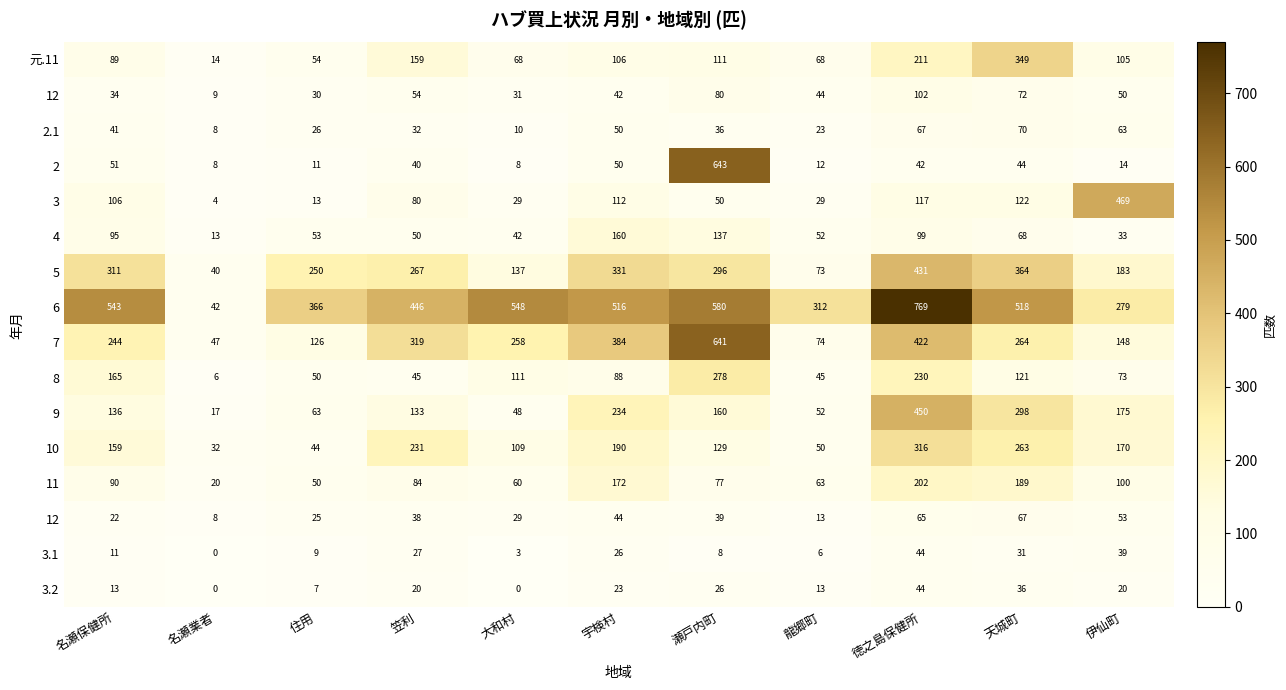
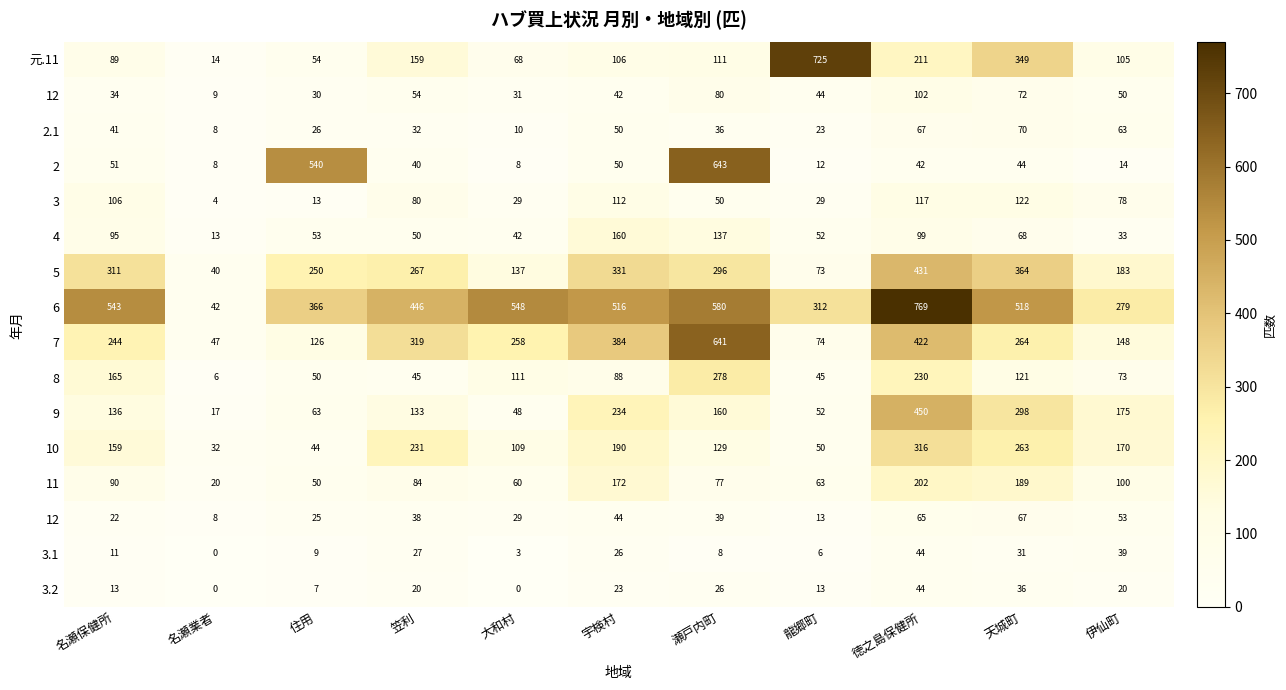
  {
    "元.11": {
      "名瀬保健所": 89,
      "名瀬業者": 14,
      "住用": 54,
      "笠利": 159,
      "大和村": 68,
      "宇検村": 106,
      "瀬戸内町": 111,
-     "龍郷町": 68,
+     "龍郷町": 725,
      "徳之島保健所": 211,
      "天城町": 349,
      "伊仙町": 105
    },
    "2.1": {
      "名瀬保健所": 41,
      "名瀬業者": 8,
      "住用": 26,
      "笠利": 32,
      "大和村": 10,
      "宇検村": 50,
      "瀬戸内町": 36,
      "龍郷町": 23,
      "徳之島保健所": 67,
      "天城町": 70,
      "伊仙町": 63
    },
    "2": {
      "名瀬保健所": 51,
      "名瀬業者": 8,
-     "住用": 11,
+     "住用": 540,
      "笠利": 40,
      "大和村": 8,
      "宇検村": 50,
      "瀬戸内町": 643,
      "龍郷町": 12,
      "徳之島保健所": 42,
      "天城町": 44,
      "伊仙町": 14
    },
    "3": {
      "名瀬保健所": 106,
      "名瀬業者": 4,
      "住用": 13,
      "笠利": 80,
      "大和村": 29,
      "宇検村": 112,
      "瀬戸内町": 50,
      "龍郷町": 29,
      "徳之島保健所": 117,
      "天城町": 122,
-     "伊仙町": 469
+     "伊仙町": 78
    },
    "4": {
      "名瀬保健所": 95,
      "名瀬業者": 13,
      "住用": 53,
      "笠利": 50,
      "大和村": 42,
      "宇検村": 160,
      "瀬戸内町": 137,
      "龍郷町": 52,
      "徳之島保健所": 99,
      "天城町": 68,
      "伊仙町": 33
    },
    "5": {
      "名瀬保健所": 311,
      "名瀬業者": 40,
      "住用": 250,
      "笠利": 267,
      "大和村": 137,
      "宇検村": 331,
      "瀬戸内町": 296,
      "龍郷町": 73,
      "徳之島保健所": 431,
      "天城町": 364,
      "伊仙町": 183
    },
    "6": {
      "名瀬保健所": 543,
      "名瀬業者": 42,
      "住用": 366,
      "笠利": 446,
      "大和村": 548,
      "宇検村": 516,
      "瀬戸内町": 580,
      "龍郷町": 312,
      "徳之島保健所": 769,
      "天城町": 518,
      "伊仙町": 279
    },
    "7": {
      "名瀬保健所": 244,
      "名瀬業者": 47,
      "住用": 126,
      "笠利": 319,
      "大和村": 258,
      "宇検村": 384,
      "瀬戸内町": 641,
      "龍郷町": 74,
      "徳之島保健所": 422,
      "天城町": 264,
      "伊仙町": 148
    },
    "8": {
      "名瀬保健所": 165,
      "名瀬業者": 6,
      "住用": 50,
      "笠利": 45,
      "大和村": 111,
      "宇検村": 88,
      "瀬戸内町": 278,
      "龍郷町": 45,
      "徳之島保健所": 230,
      "天城町": 121,
      "伊仙町": 73
    },
    "9": {
      "名瀬保健所": 136,
      "名瀬業者": 17,
      "住用": 63,
      "笠利": 133,
      "大和村": 48,
      "宇検村": 234,
      "瀬戸内町": 160,
      "龍郷町": 52,
      "徳之島保健所": 450,
      "天城町": 298,
      "伊仙町": 175
    },
    "10": {
      "名瀬保健所": 159,
      "名瀬業者": 32,
      "住用": 44,
      "笠利": 231,
      "大和村": 109,
      "宇検村": 190,
      "瀬戸内町": 129,
      "龍郷町": 50,
      "徳之島保健所": 316,
      "天城町": 263,
      "伊仙町": 170
    },
    "11": {
      "名瀬保健所": 90,
      "名瀬業者": 20,
      "住用": 50,
      "笠利": 84,
      "大和村": 60,
      "宇検村": 172,
      "瀬戸内町": 77,
      "龍郷町": 63,
      "徳之島保健所": 202,
      "天城町": 189,
      "伊仙町": 100
    },
    "3.1": {
      "名瀬保健所": 11,
      "名瀬業者": 0,
      "住用": 9,
      "笠利": 27,
      "大和村": 3,
      "宇検村": 26,
      "瀬戸内町": 8,
      "龍郷町": 6,
      "徳之島保健所": 44,
      "天城町": 31,
      "伊仙町": 39
    },
    "3.2": {
      "名瀬保健所": 13,
      "名瀬業者": 0,
      "住用": 7,
      "笠利": 20,
      "大和村": 0,
      "宇検村": 23,
      "瀬戸内町": 26,
      "龍郷町": 13,
      "徳之島保健所": 44,
      "天城町": 36,
      "伊仙町": 20
    }
  }
